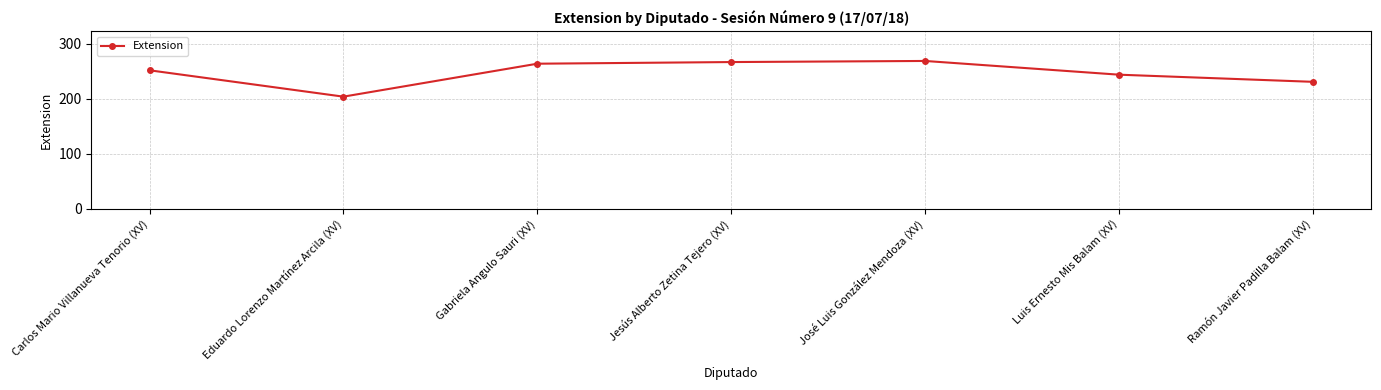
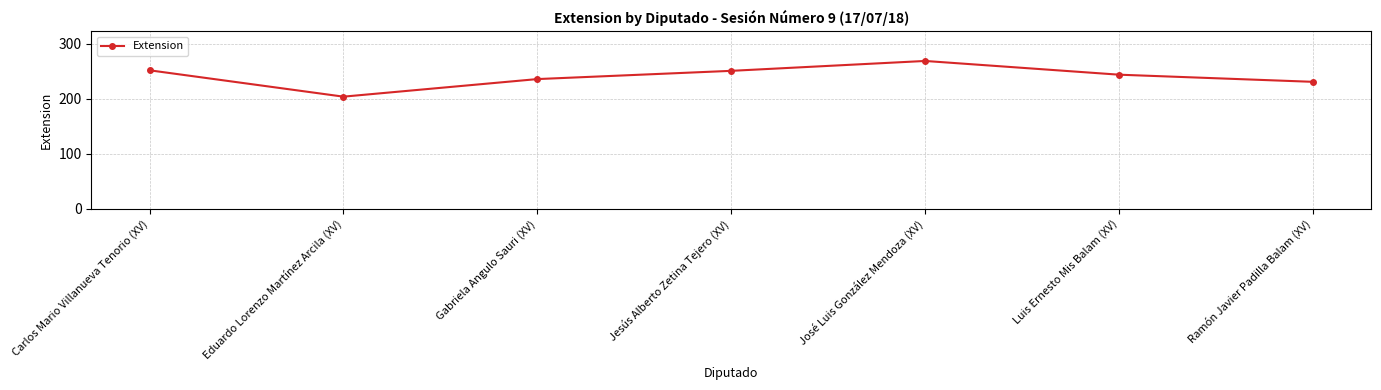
  {
    "Carlos Mario Villanueva Tenorio (XV)": 250,
    "Eduardo Lorenzo Martínez Arcila (XV)": 200,
-   "Gabriela Angulo Sauri (XV)": 260,
-   "Jesús Alberto Zetina Tejero (XV)": 270,
+   "Gabriela Angulo Sauri (XV)": 240,
+   "Jesús Alberto Zetina Tejero (XV)": 250,
    "José Luis González Mendoza (XV)": 270,
    "Luis Ernesto Mis Balam (XV)": 240,
    "Ramón Javier Padilla Balam (XV)": 230
  }
